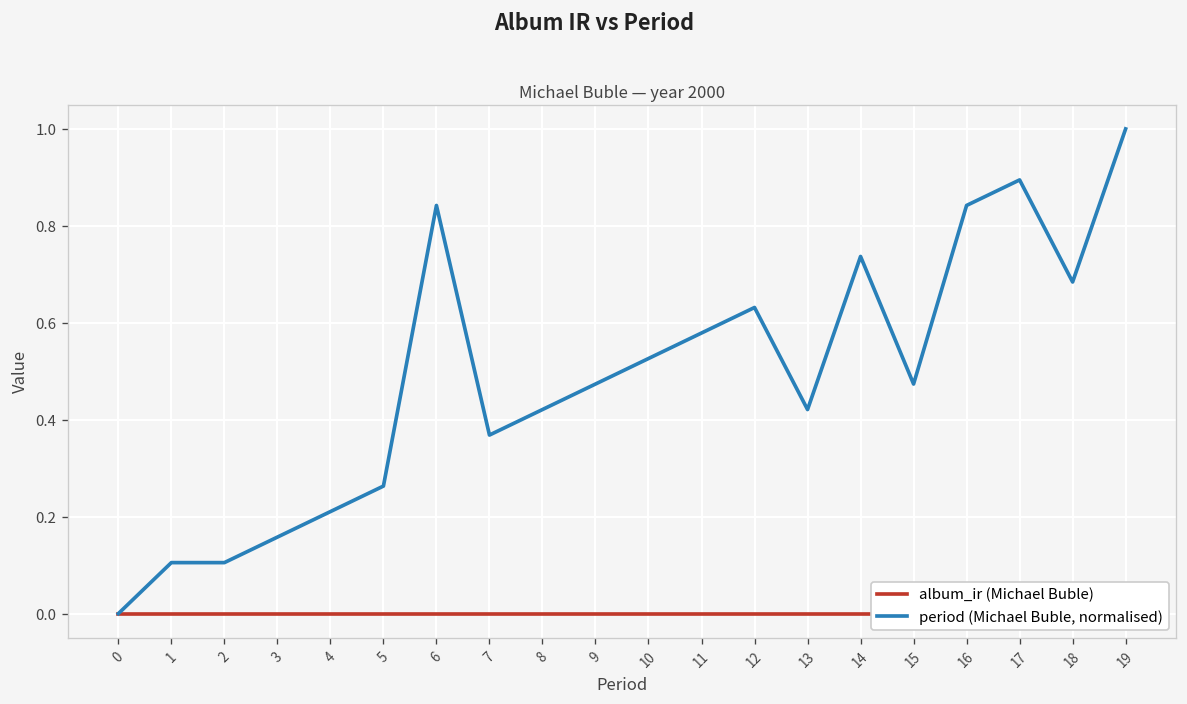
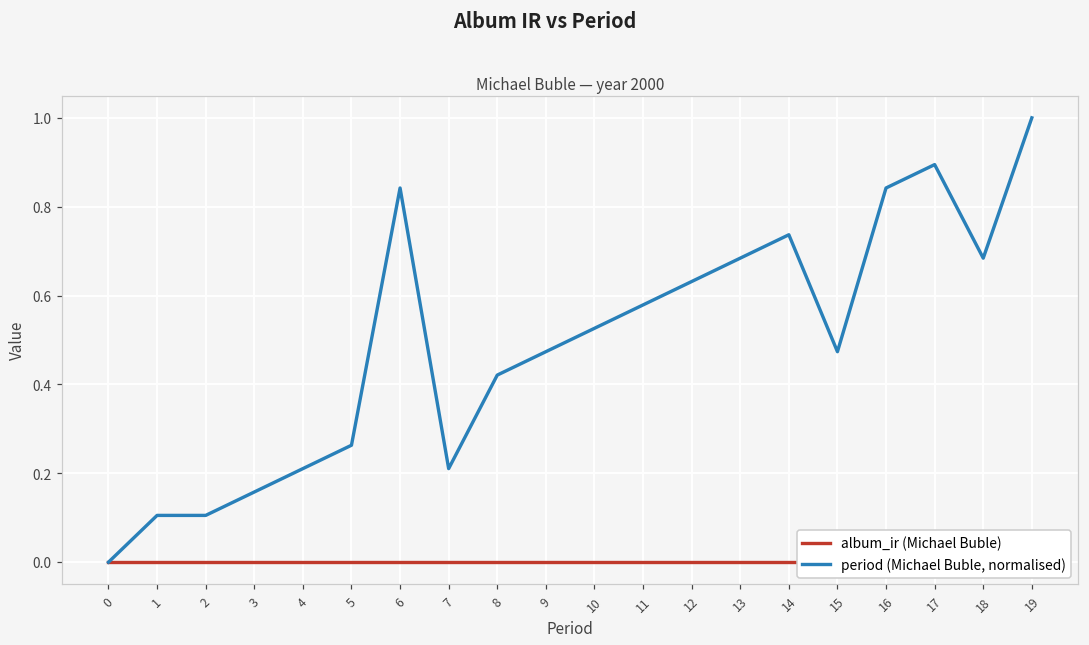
  {
    "album_ir (Michael Buble)": {
      "1": 0.00,
      "2": 0.00,
      "3": 0.00,
      "4": 0.00,
      "5": 0.00,
      "6": 0.00,
      "7": 0.00,
      "8": 0.00,
      "9": 0.00,
      "10": 0.00,
      "11": 0.00,
      "12": 0.00,
      "13": 0.00,
      "14": 0.00
    },
    "period (Michael Buble, normalised)": {
      "1": 0.11,
      "2": 0.11,
      "3": 0.16,
      "4": 0.21,
      "5": 0.26,
      "6": 0.84,
-     "7": 0.37,
+     "7": 0.21,
      "8": 0.42,
      "9": 0.47,
      "10": 0.53,
      "11": 0.58,
      "12": 0.63,
-     "13": 0.42,
+     "13": 0.68,
      "14": 0.74,
      "15": 0.47,
      "16": 0.84,
      "17": 0.89,
      "18": 0.68,
      "19": 1.00
    }
  }
